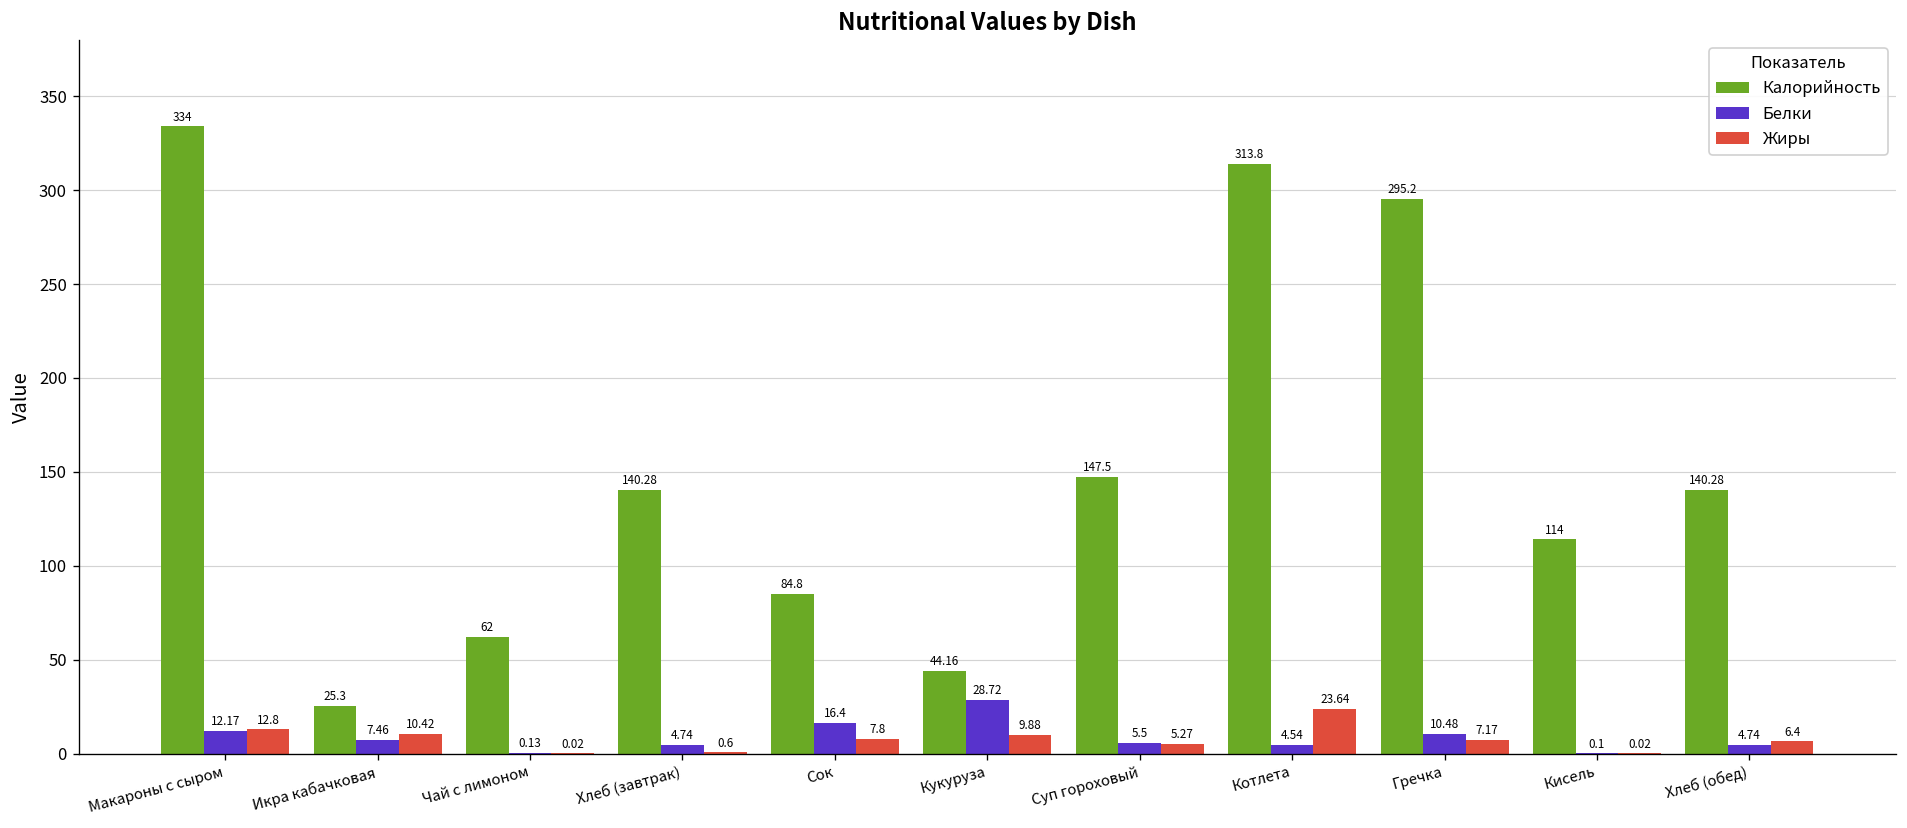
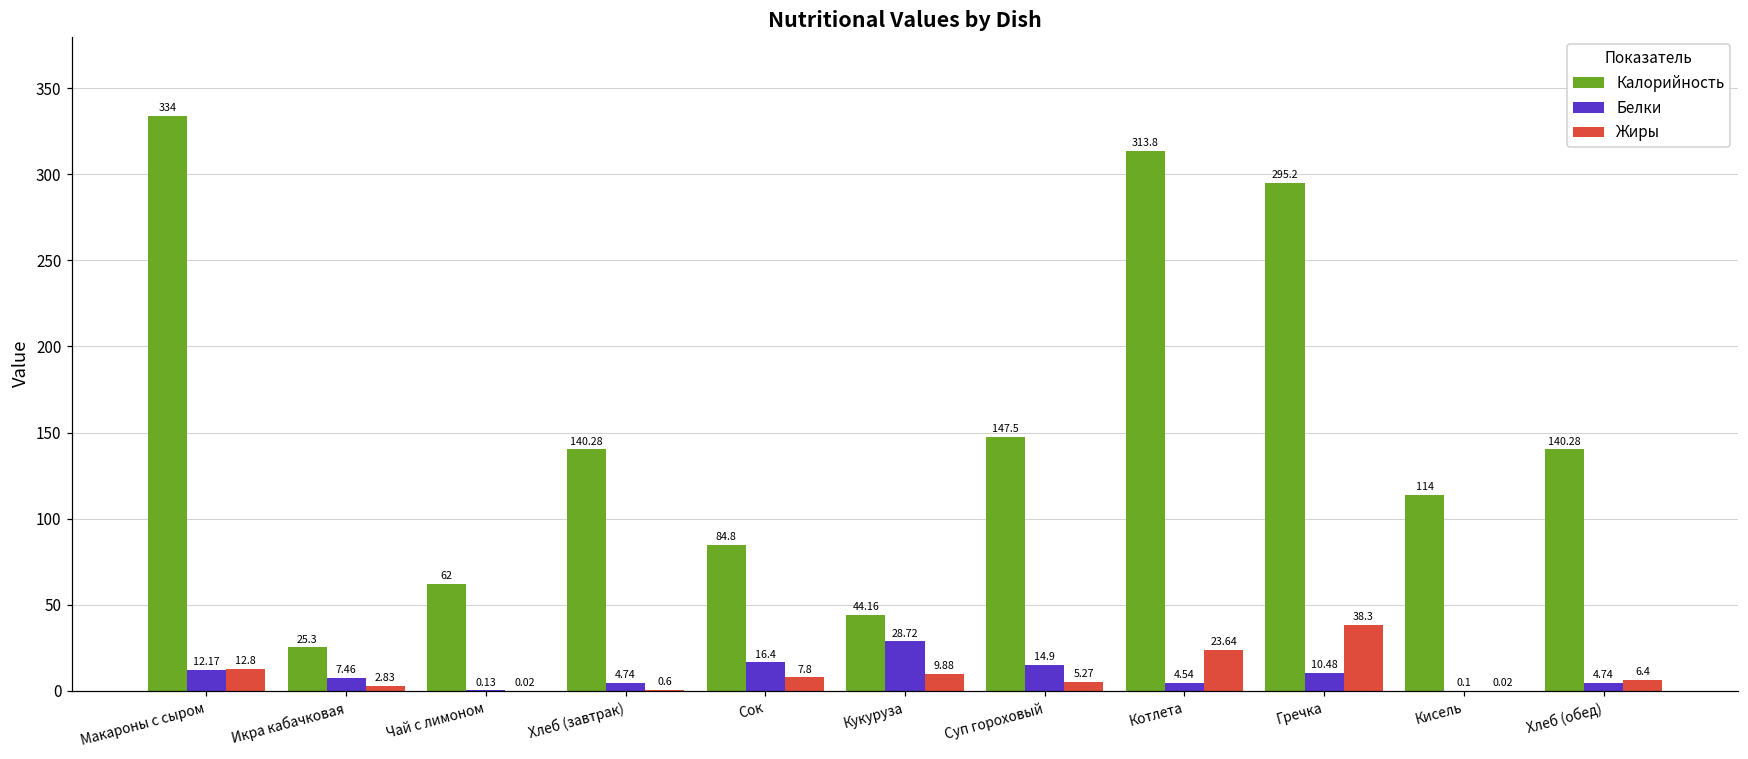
  {
    "Калорийность": {
      "Макароны с сыром": 334,
      "Икра кабачковая": 25.3,
      "Чай с лимоном": 62,
      "Хлеб (завтрак)": 140.28,
      "Сок": 84.8,
      "Кукуруза": 44.16,
      "Суп гороховый": 147.5,
      "Котлета": 313.8,
      "Гречка": 295.2,
      "Кисель": 114,
      "Хлеб (обед)": 140.28
    },
    "Белки": {
      "Макароны с сыром": 12.17,
      "Икра кабачковая": 7.46,
      "Чай с лимоном": 0.13,
      "Хлеб (завтрак)": 4.74,
      "Сок": 16.4,
      "Кукуруза": 28.72,
-     "Суп гороховый": 5.5,
+     "Суп гороховый": 14.9,
      "Котлета": 4.54,
      "Гречка": 10.48,
      "Кисель": 0.1,
      "Хлеб (обед)": 4.74
    },
    "Жиры": {
      "Макароны с сыром": 12.8,
-     "Икра кабачковая": 10.42,
+     "Икра кабачковая": 2.83,
      "Чай с лимоном": 0.02,
      "Хлеб (завтрак)": 0.6,
      "Сок": 7.8,
      "Кукуруза": 9.88,
      "Суп гороховый": 5.27,
      "Котлета": 23.64,
-     "Гречка": 7.17,
+     "Гречка": 38.3,
      "Кисель": 0.02,
      "Хлеб (обед)": 6.4
    }
  }
